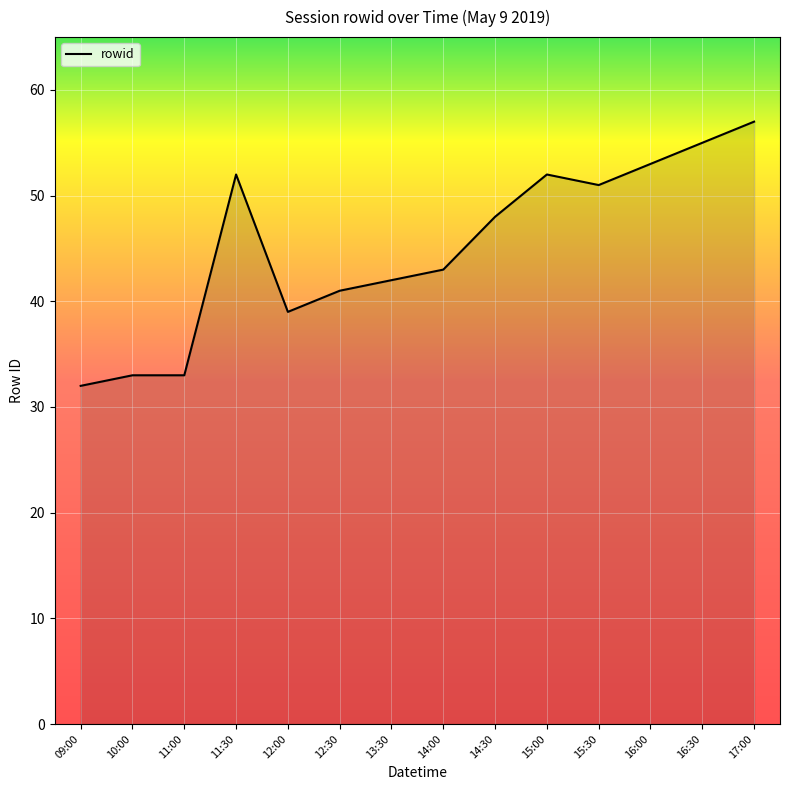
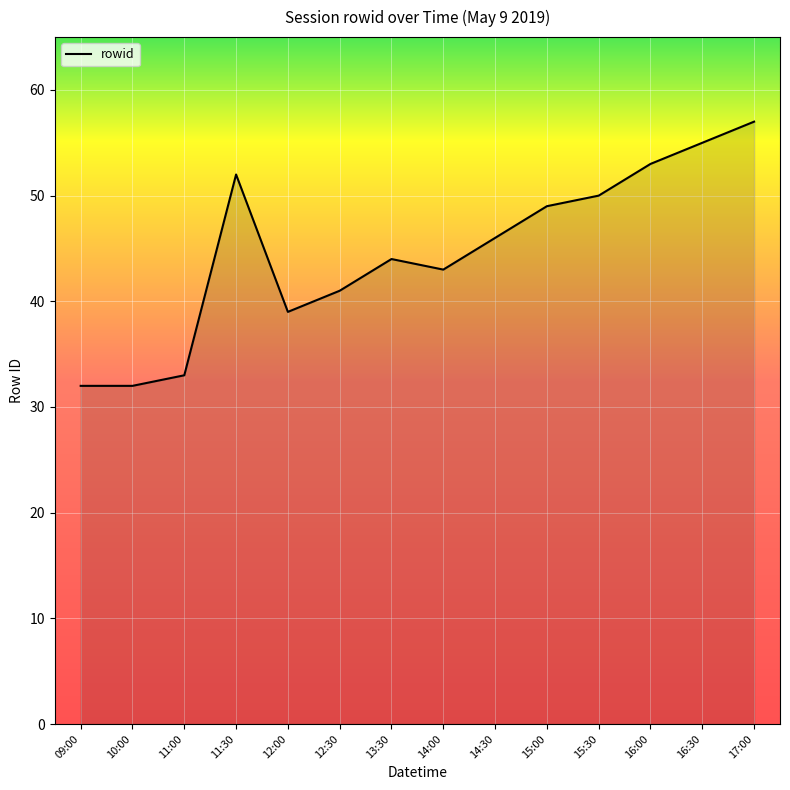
  {
    "09:00": 32,
-   "10:00": 33,
+   "10:00": 32,
    "11:00": 33,
    "11:30": 52,
    "12:00": 39,
    "12:30": 41,
-   "13:30": 42,
+   "13:30": 44,
    "14:00": 43,
-   "14:30": 48,
-   "15:00": 52,
-   "15:30": 51,
+   "14:30": 46,
+   "15:00": 49,
+   "15:30": 50,
    "16:00": 53,
    "16:30": 55,
    "17:00": 57
  }
